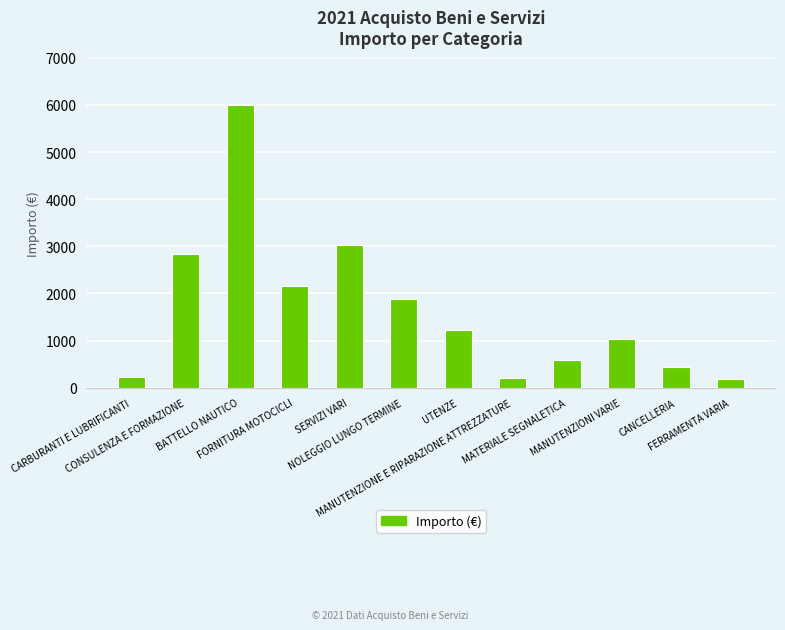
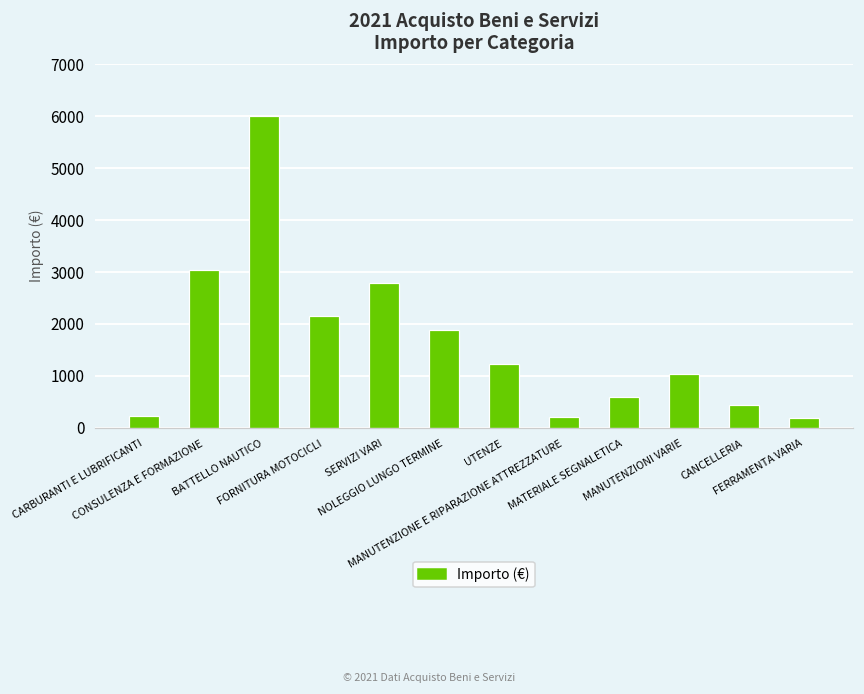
  {
    "CARBURANTI E LUBRIFICANTI": 200,
-   "CONSULENZA E FORMAZIONE": 2800,
+   "CONSULENZA E FORMAZIONE": 3000,
    "BATTELLO NAUTICO": 6000,
    "FORNITURA MOTOCICLI": 2100,
-   "SERVIZI VARI": 3000,
+   "SERVIZI VARI": 2800,
    "NOLEGGIO LUNGO TERMINE": 1900,
    "UTENZE": 1200,
    "MANUTENZIONE E RIPARAZIONE ATTREZZATURE": 200,
    "MATERIALE SEGNALETICA": 600,
    "MANUTENZIONI VARIE": 1000,
    "CANCELLERIA": 400,
    "FERRAMENTA VARIA": 200
  }
